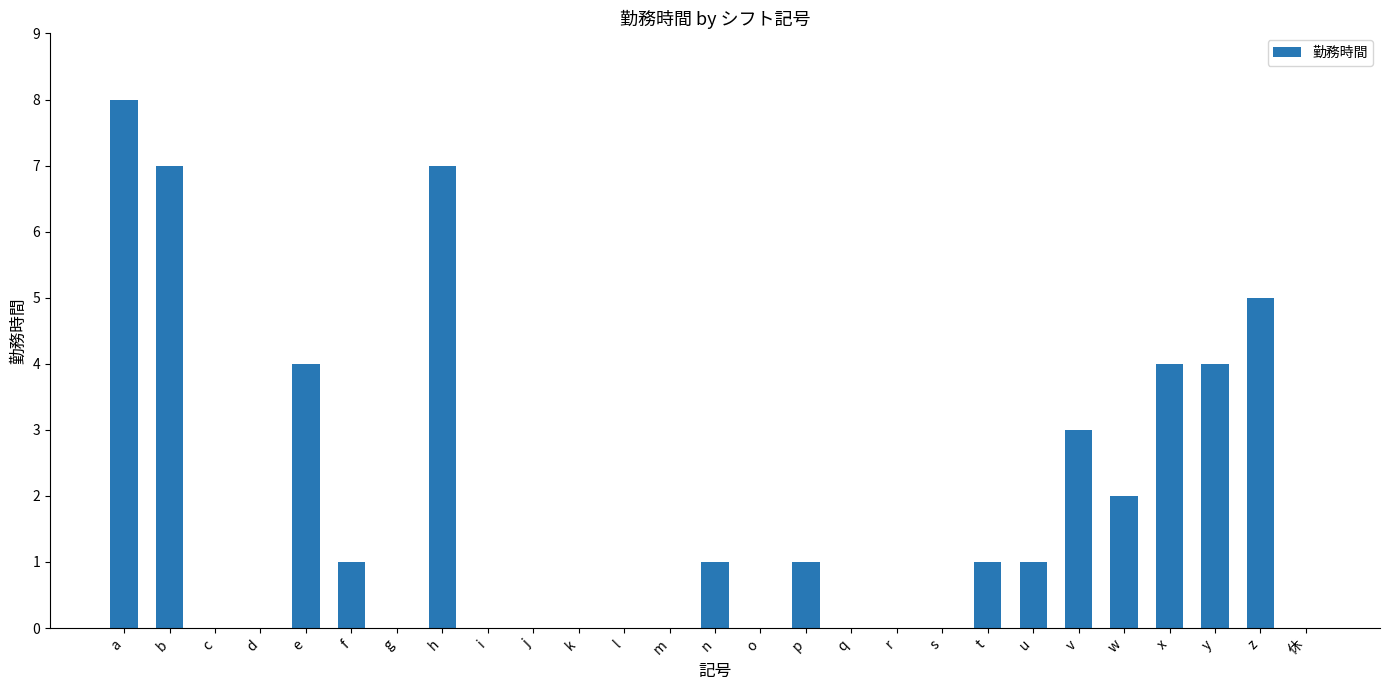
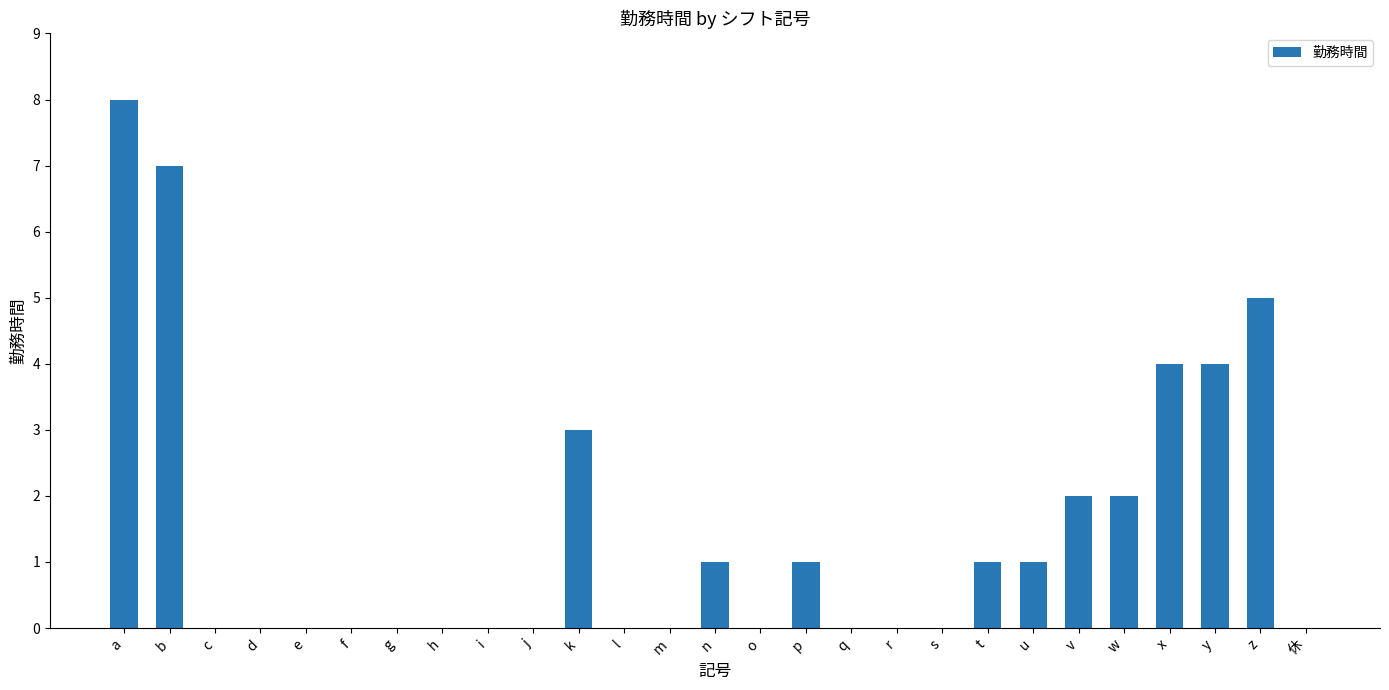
  {
    "a": 8,
    "b": 7,
    "c": 0,
    "d": 0,
-   "e": 4,
-   "f": 1,
+   "e": 0,
+   "f": 0,
    "g": 0,
-   "h": 7,
+   "h": 0,
    "i": 0,
    "j": 0,
-   "k": 0,
+   "k": 3,
    "l": 0,
    "m": 0,
    "n": 1,
    "o": 0,
    "p": 1,
    "q": 0,
    "r": 0,
    "s": 0,
    "t": 1,
    "u": 1,
-   "v": 3,
+   "v": 2,
    "w": 2,
    "x": 4,
    "y": 4,
    "z": 5,
    "休": 0
  }
